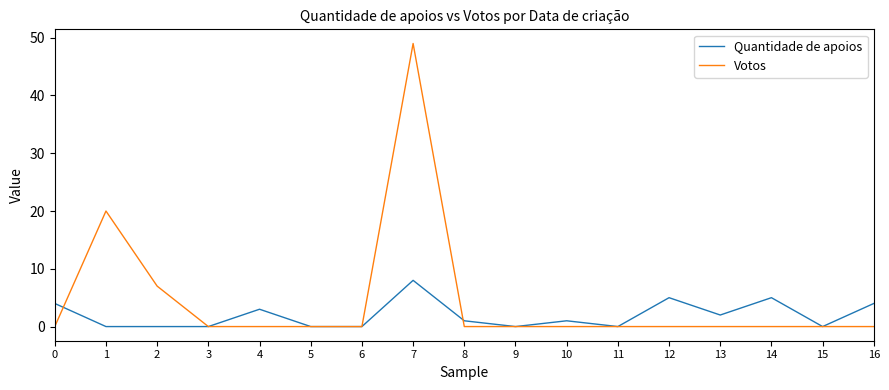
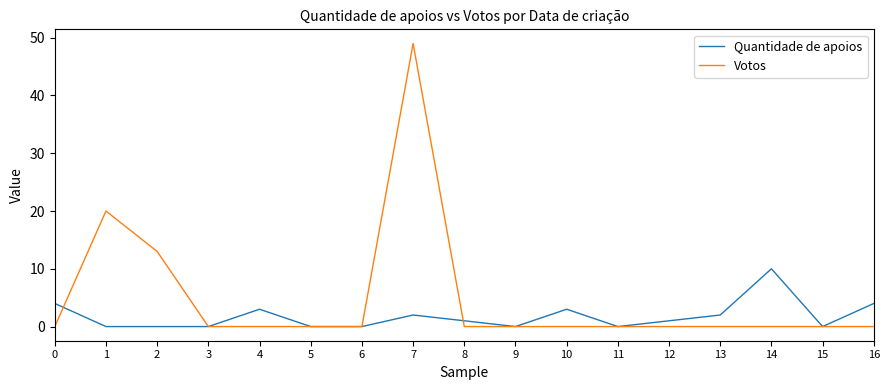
  {
    "Quantidade de apoios": {
      "0": 4,
      "1": 0,
      "2": 0,
      "4": 3,
-     "7": 8,
+     "7": 2,
      "8": 1,
-     "10": 1,
-     "12": 5,
+     "10": 3,
+     "12": 1,
      "13": 2,
-     "14": 5,
+     "14": 10,
      "16": 4
    },
    "Votos": {
      "0": 0,
      "1": 20,
-     "2": 7,
+     "2": 13,
      "4": 0,
      "7": 49,
      "8": 0,
      "10": 0,
      "12": 0,
      "13": 0,
      "14": 0,
      "16": 0
    }
  }
